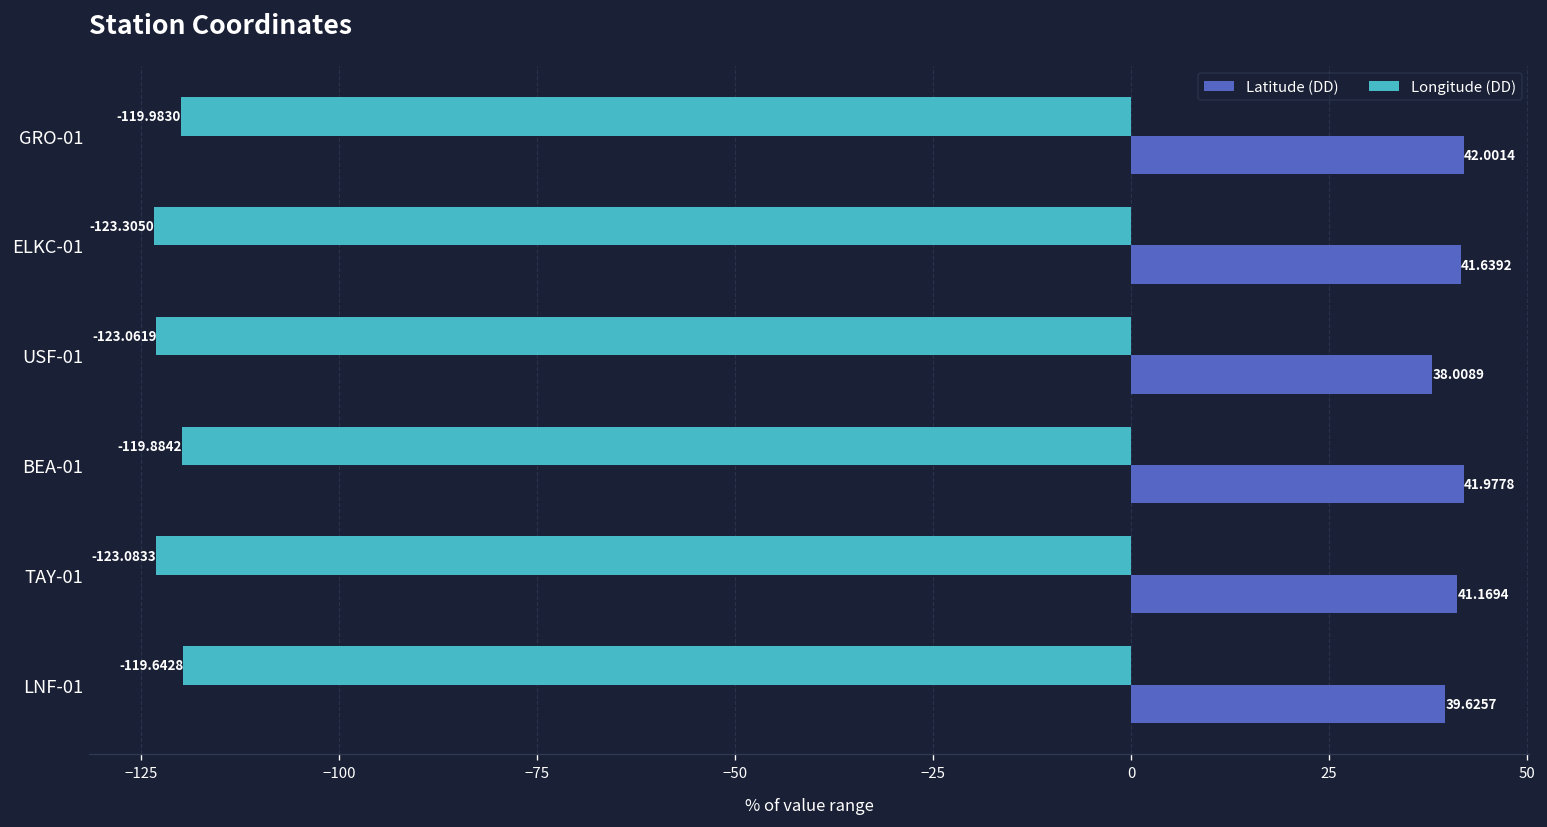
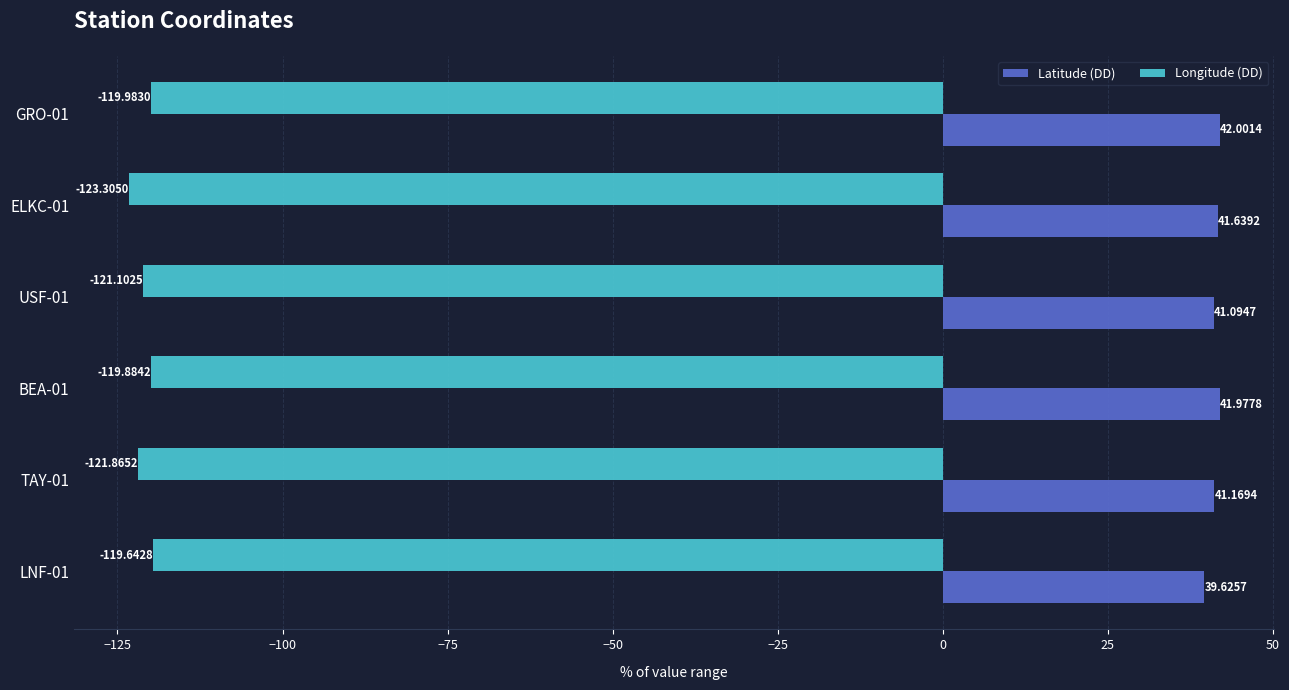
  {
    "Latitude (DD)": {
      "GRO-01": 42.0014,
      "ELKC-01": 41.6392,
-     "USF-01": 38.0089,
+     "USF-01": 41.0947,
      "BEA-01": 41.9778,
      "TAY-01": 41.1694,
      "LNF-01": 39.6257
    },
    "Longitude (DD)": {
      "GRO-01": -119.9830,
      "ELKC-01": -123.3050,
-     "USF-01": -123.0619,
+     "USF-01": -121.1025,
      "BEA-01": -119.8842,
-     "TAY-01": -123.0833,
+     "TAY-01": -121.8652,
      "LNF-01": -119.6428
    }
  }
